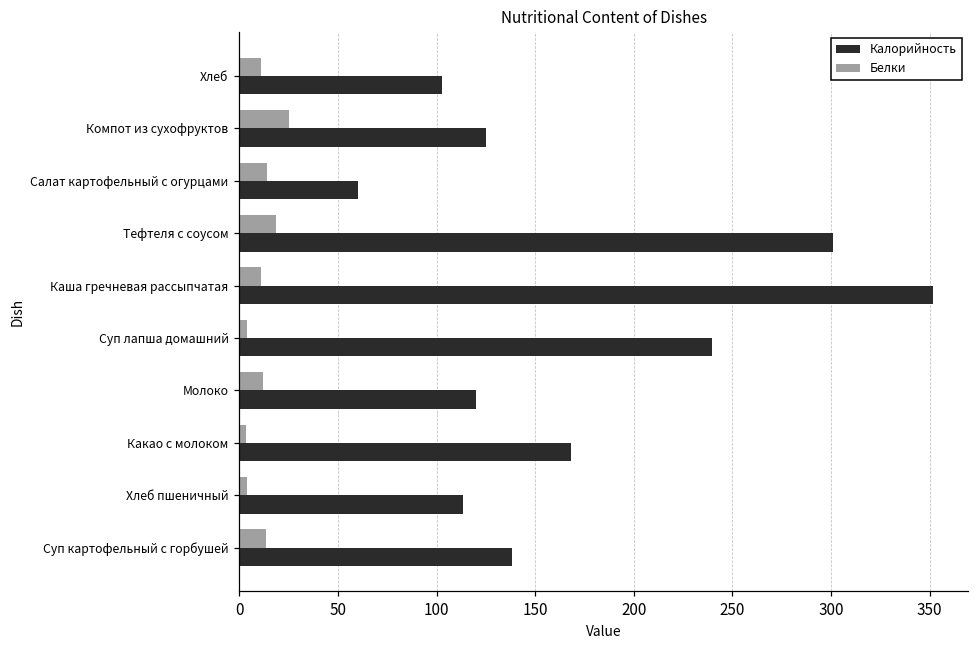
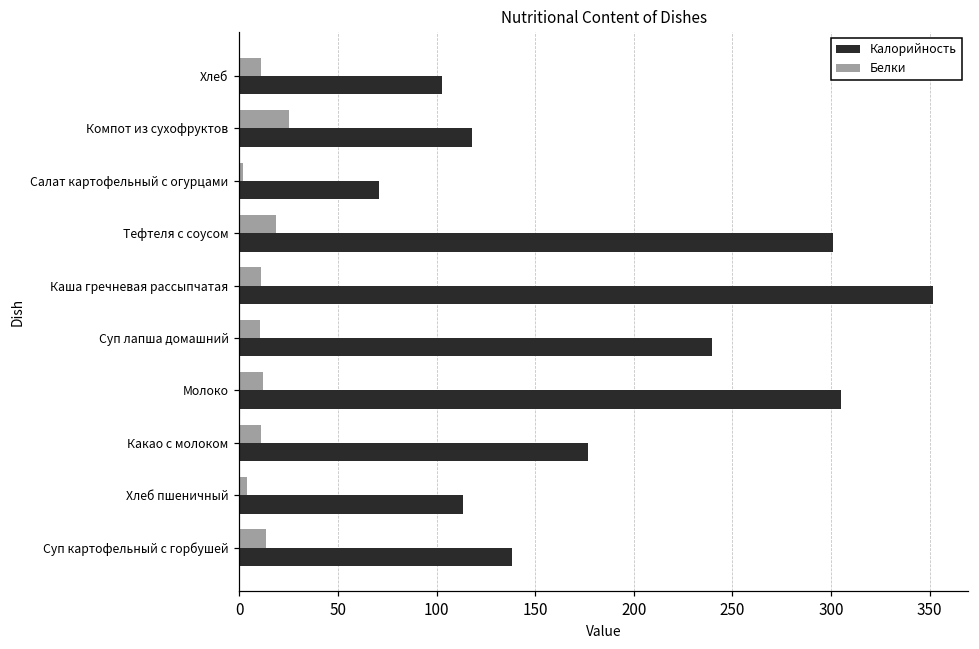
  {
    "Калорийность": {
      "Хлеб": 103,
-     "Компот из сухофруктов": 125,
-     "Салат картофельный с огурцами": 60,
+     "Компот из сухофруктов": 118,
+     "Салат картофельный с огурцами": 71,
      "Тефтеля с соусом": 301,
      "Каша гречневая рассыпчатая": 352,
      "Суп лапша домашний": 240,
-     "Молоко": 120,
-     "Какао с молоком": 168,
+     "Молоко": 305,
+     "Какао с молоком": 177,
      "Хлеб пшеничный": 114,
      "Суп картофельный с горбушей": 138
    },
    "Белки": {
      "Хлеб": 11,
      "Компот из сухофруктов": 25,
-     "Салат картофельный с огурцами": 14,
+     "Салат картофельный с огурцами": 2,
      "Тефтеля с соусом": 19,
      "Каша гречневая рассыпчатая": 11,
-     "Суп лапша домашний": 4,
+     "Суп лапша домашний": 10,
      "Молоко": 12,
-     "Какао с молоком": 4,
+     "Какао с молоком": 11,
      "Хлеб пшеничный": 4,
      "Суп картофельный с горбушей": 13
    }
  }
